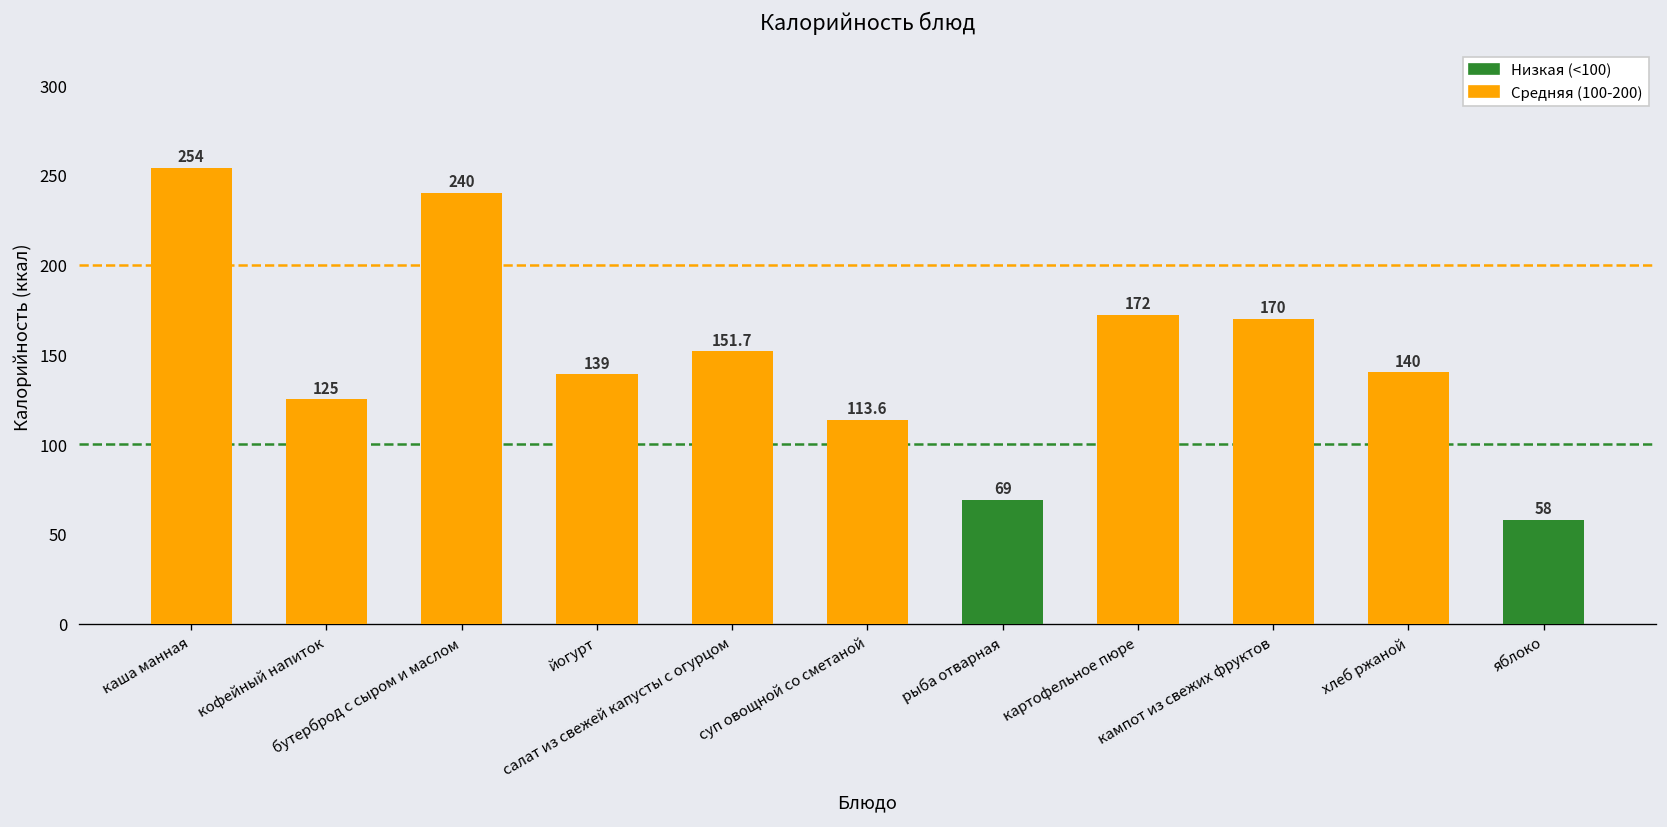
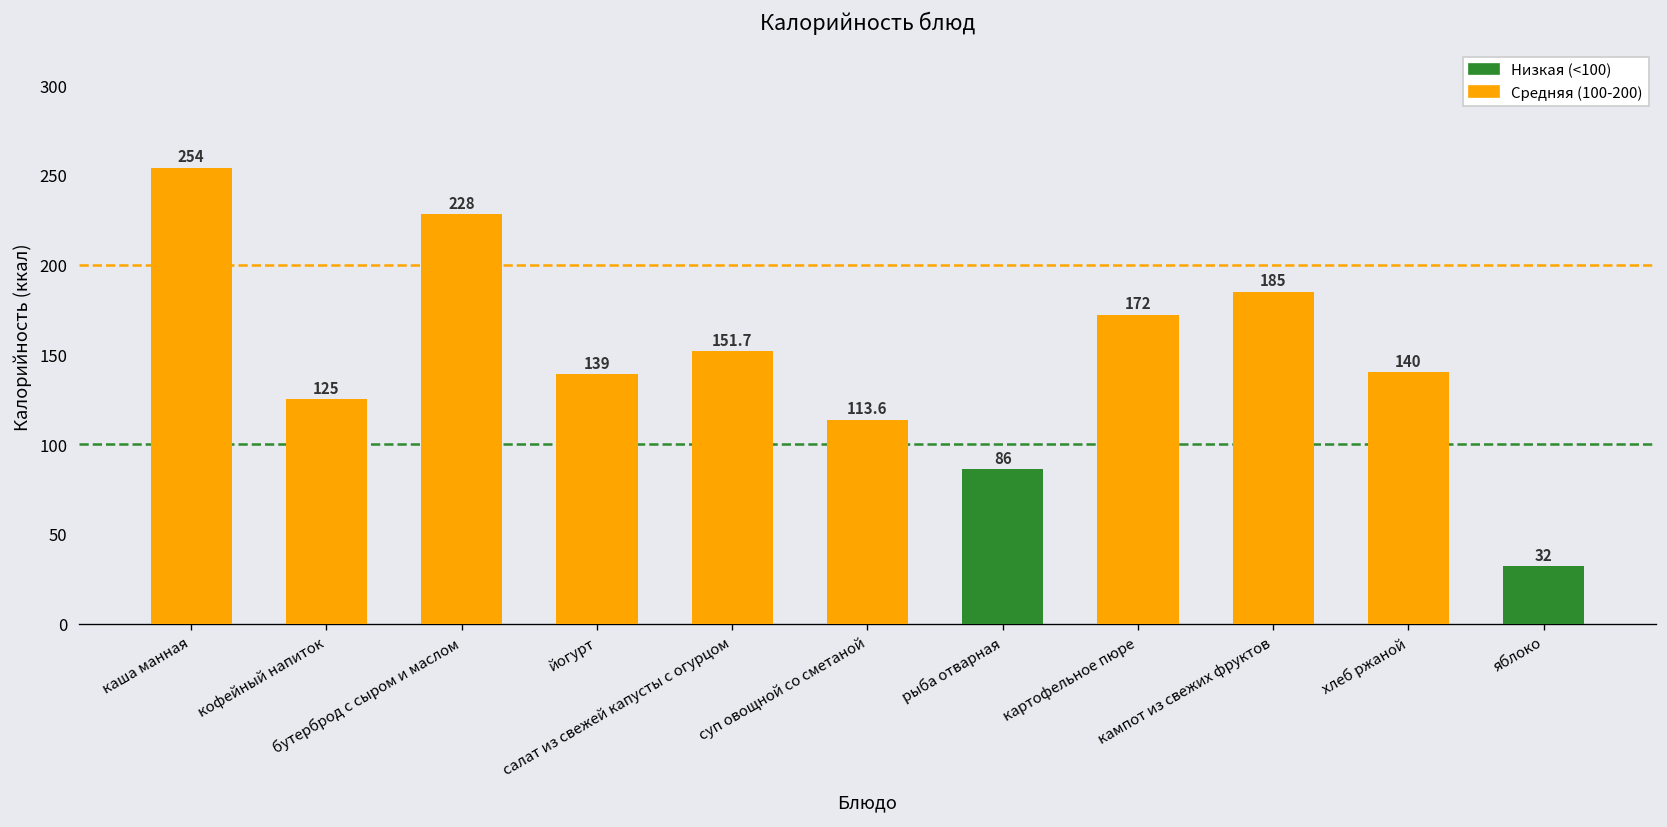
  {
    "каша манная": 254,
    "кофейный напиток": 125,
-   "бутерброд с сыром и маслом": 240,
+   "бутерброд с сыром и маслом": 228,
    "йогурт": 139,
    "салат из свежей капусты с огурцом": 151.7,
    "суп овощной со сметаной": 113.6,
-   "рыба отварная": 69,
+   "рыба отварная": 86,
    "картофельное пюре": 172,
-   "кампот из свежих фруктов": 170,
+   "кампот из свежих фруктов": 185,
    "хлеб ржаной": 140,
-   "яблоко": 58
+   "яблоко": 32
  }
